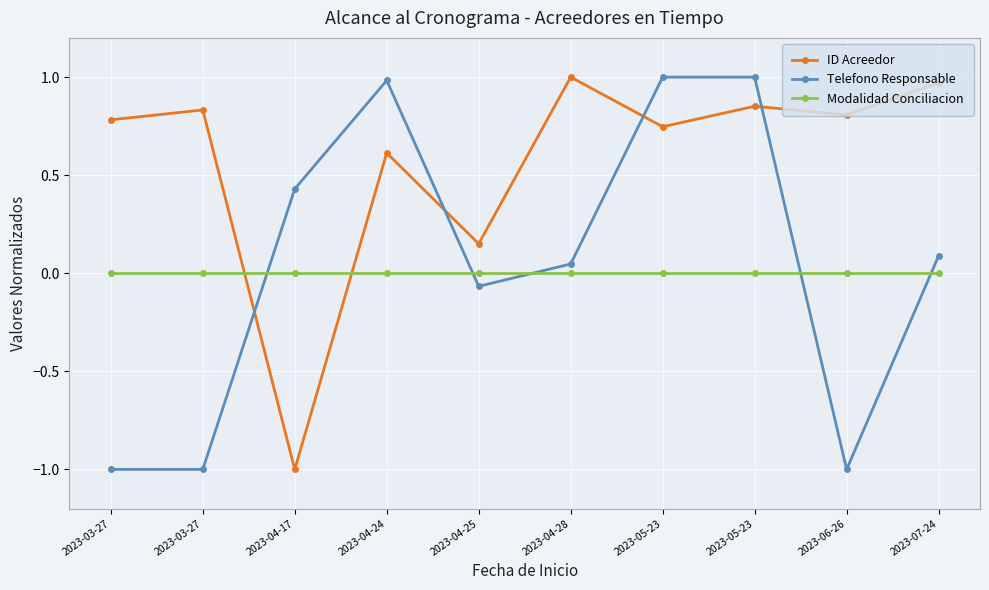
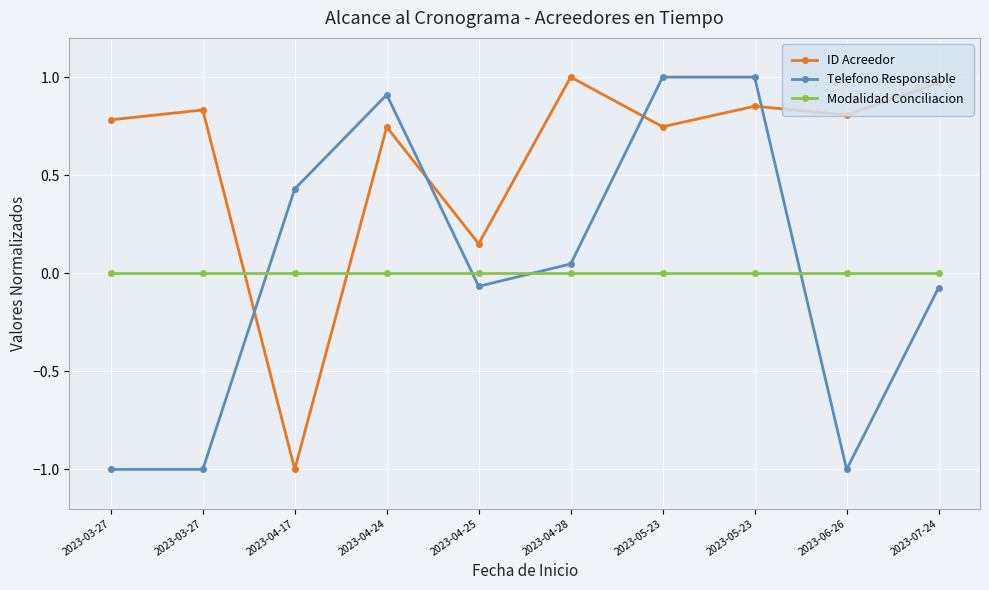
  {
    "ID Acreedor": {
      "2023-04-17": -1.00,
-     "2023-04-24": 0.61,
+     "2023-04-24": 0.75,
      "2023-04-25": 0.15,
      "2023-04-28": 1.00
    },
    "Telefono Responsable": {
      "2023-04-17": 0.43,
-     "2023-04-24": 0.98,
+     "2023-04-24": 0.91,
      "2023-04-25": -0.07,
      "2023-04-28": 0.05,
      "2023-06-26": -1.00,
-     "2023-07-24": 0.09
+     "2023-07-24": -0.07
    },
    "Modalidad Conciliacion": {
      "2023-04-17": 0.00,
      "2023-04-24": 0.00,
      "2023-04-25": 0.00,
      "2023-04-28": 0.00,
      "2023-06-26": 0.00,
      "2023-07-24": 0.00
    }
  }
